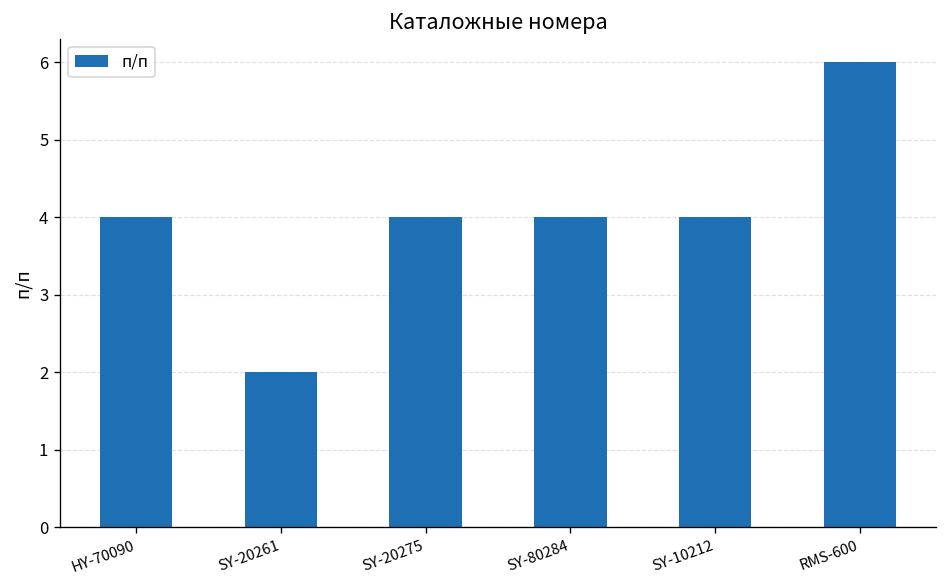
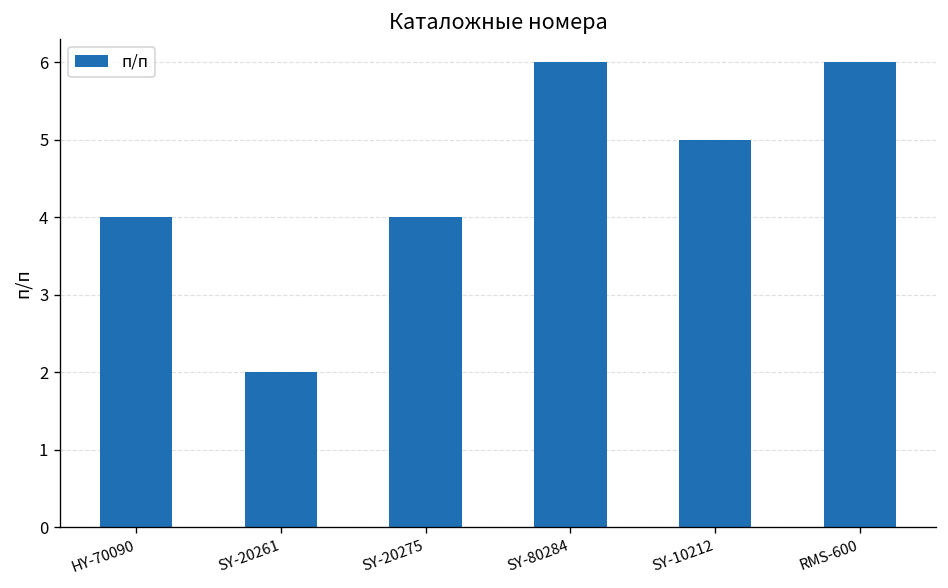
  {
    "HY-70090": 4,
    "SY-20261": 2,
    "SY-20275": 4,
-   "SY-80284": 4,
-   "SY-10212": 4,
+   "SY-80284": 6,
+   "SY-10212": 5,
    "RMS-600": 6
  }
